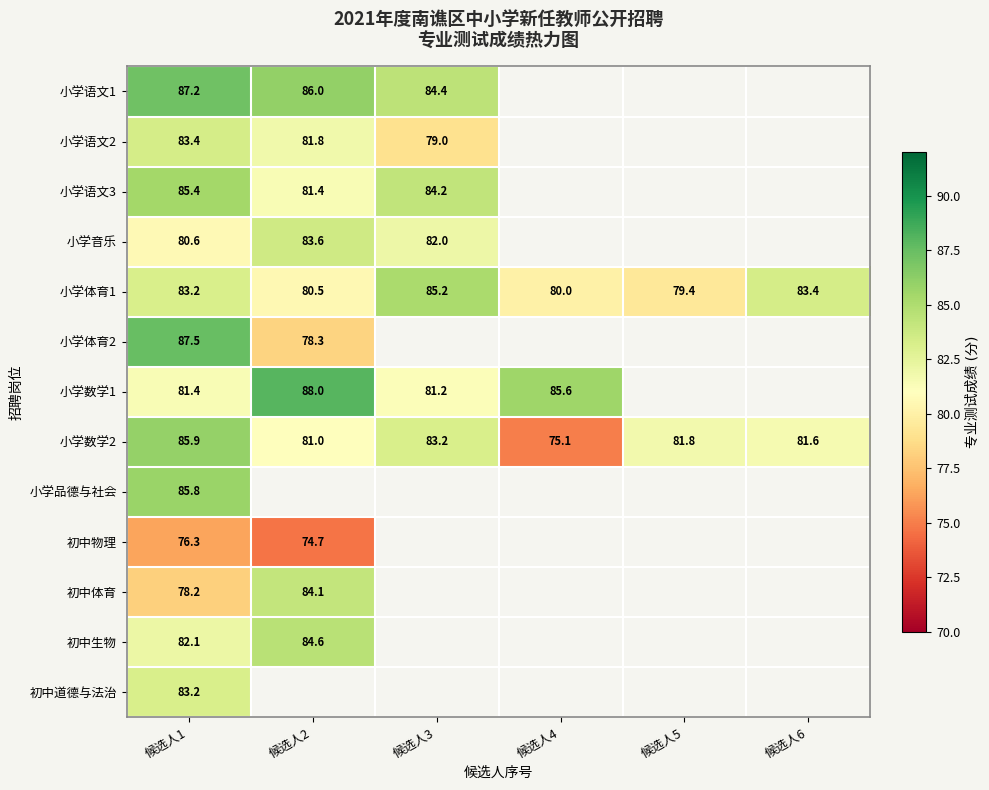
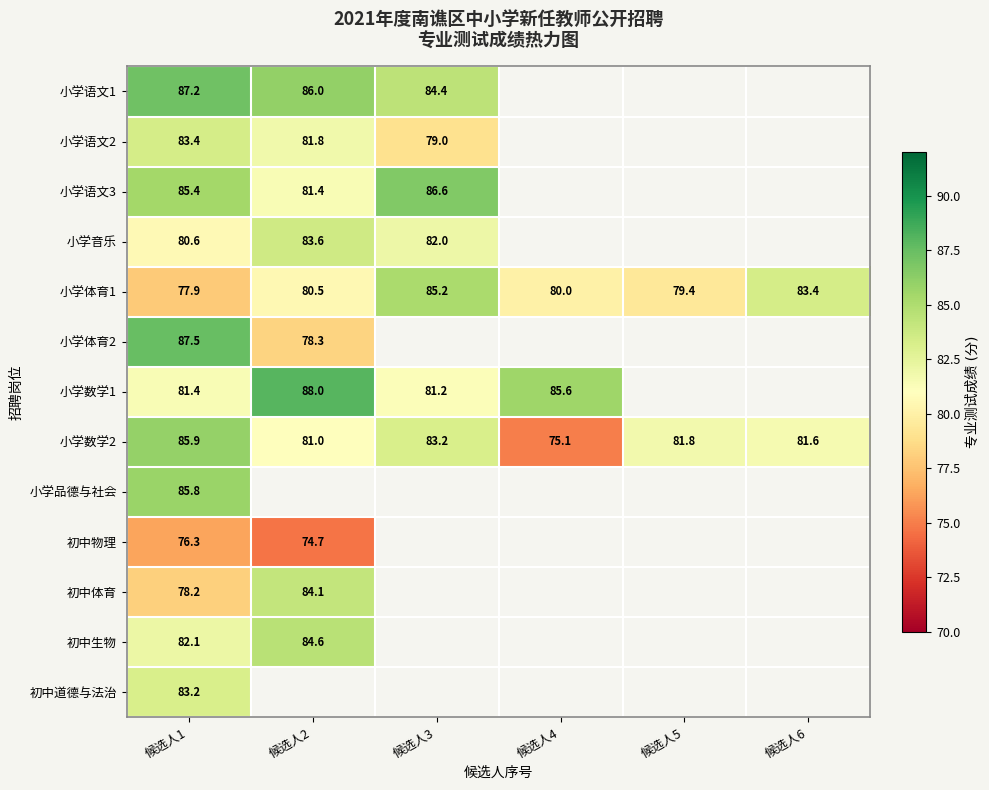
  {
    "小学语文1": {
      "候选人1": 87.2,
      "候选人2": 86.0,
      "候选人3": 84.4
    },
    "小学语文2": {
      "候选人1": 83.4,
      "候选人2": 81.8,
      "候选人3": 79.0
    },
    "小学语文3": {
      "候选人1": 85.4,
      "候选人2": 81.4,
-     "候选人3": 84.2
+     "候选人3": 86.6
    },
    "小学音乐": {
      "候选人1": 80.6,
      "候选人2": 83.6,
      "候选人3": 82.0
    },
    "小学体育1": {
-     "候选人1": 83.2,
+     "候选人1": 77.9,
      "候选人2": 80.5,
      "候选人3": 85.2,
      "候选人4": 80.0,
      "候选人5": 79.4,
      "候选人6": 83.4
    },
    "小学体育2": {
      "候选人1": 87.5,
      "候选人2": 78.3
    },
    "小学数学1": {
      "候选人1": 81.4,
      "候选人2": 88.0,
      "候选人3": 81.2,
      "候选人4": 85.6
    },
    "小学数学2": {
      "候选人1": 85.9,
      "候选人2": 81.0,
      "候选人3": 83.2,
      "候选人4": 75.1,
      "候选人5": 81.8,
      "候选人6": 81.6
    },
    "小学品德与社会": {
      "候选人1": 85.8
    },
    "初中物理": {
      "候选人1": 76.3,
      "候选人2": 74.7
    },
    "初中体育": {
      "候选人1": 78.2,
      "候选人2": 84.1
    },
    "初中生物": {
      "候选人1": 82.1,
      "候选人2": 84.6
    },
    "初中道德与法治": {
      "候选人1": 83.2
    }
  }
